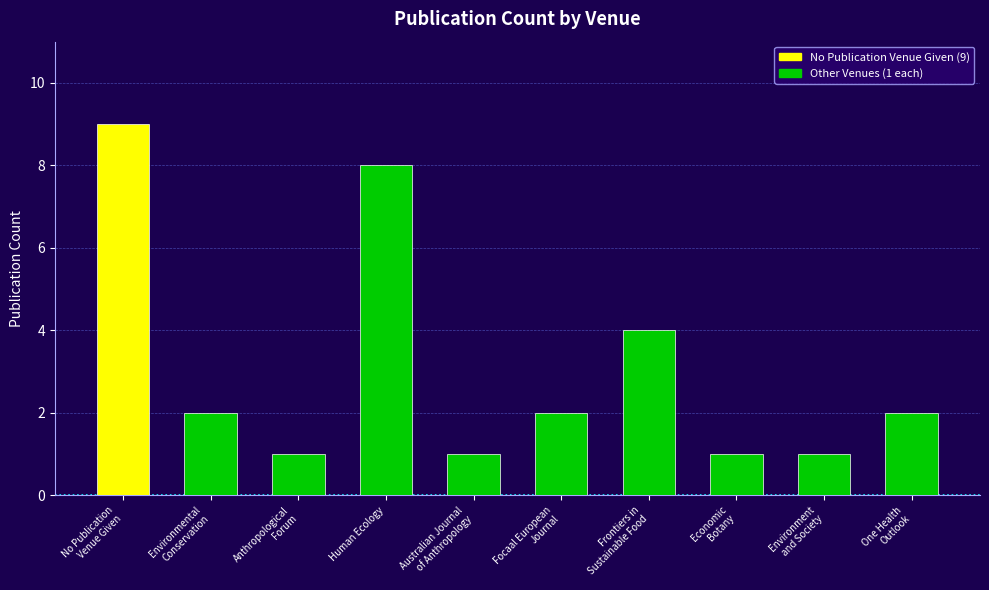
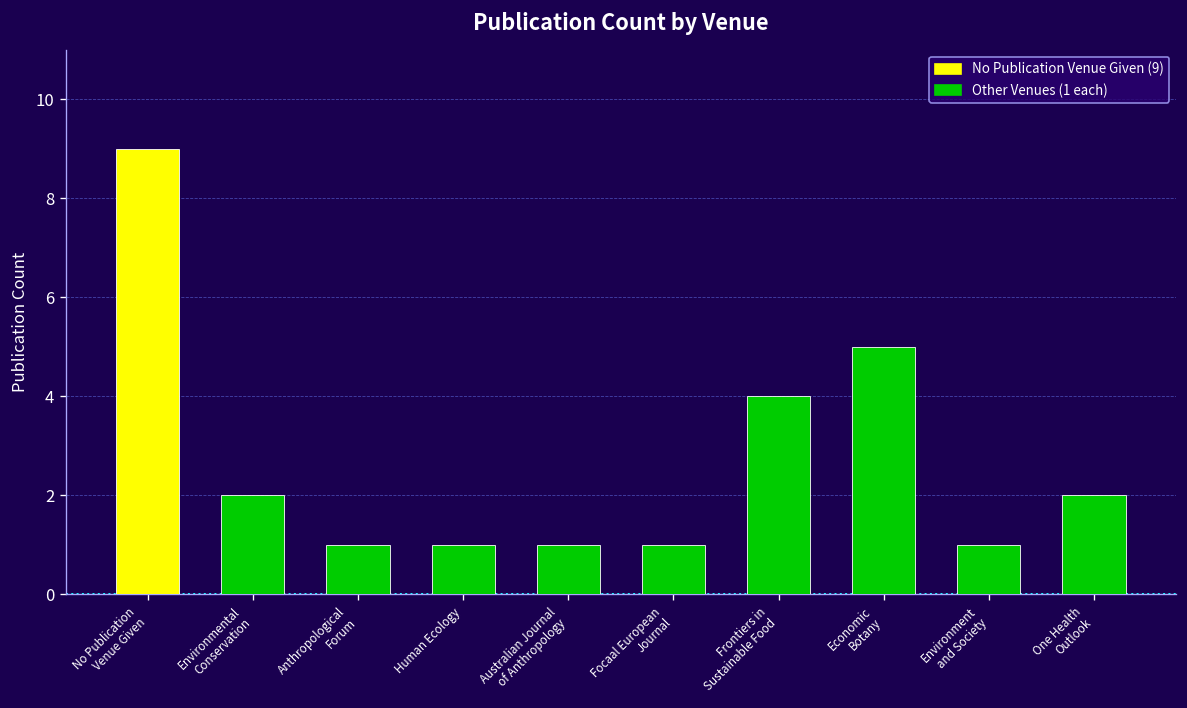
  {
    "No Publication Venue Given": 9,
    "Environmental Conservation": 2,
    "Anthropological Forum": 1,
-   "Human Ecology": 8,
+   "Human Ecology": 1,
    "Australian Journal of Anthropology": 1,
-   "Focaal European Journal": 2,
+   "Focaal European Journal": 1,
    "Frontiers in Sustainable Food": 4,
-   "Economic Botany": 1,
+   "Economic Botany": 5,
    "Environment and Society": 1,
    "One Health Outlook": 2
  }
